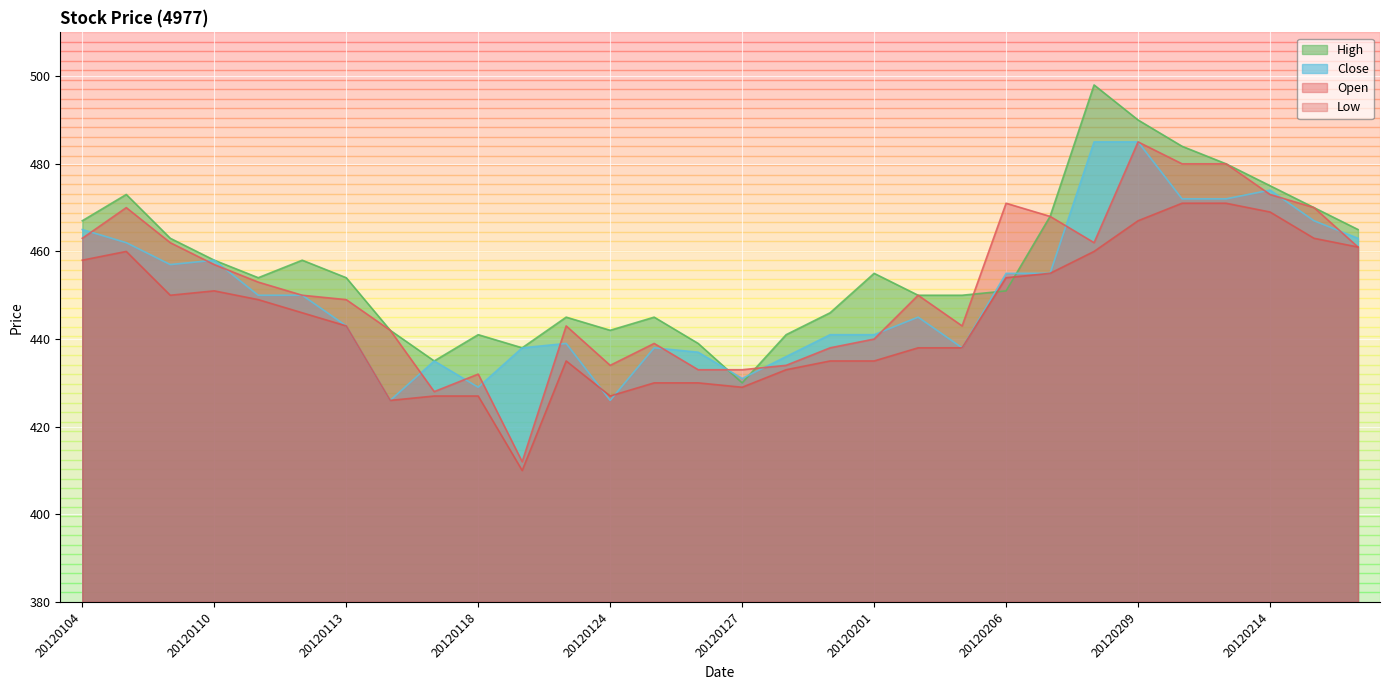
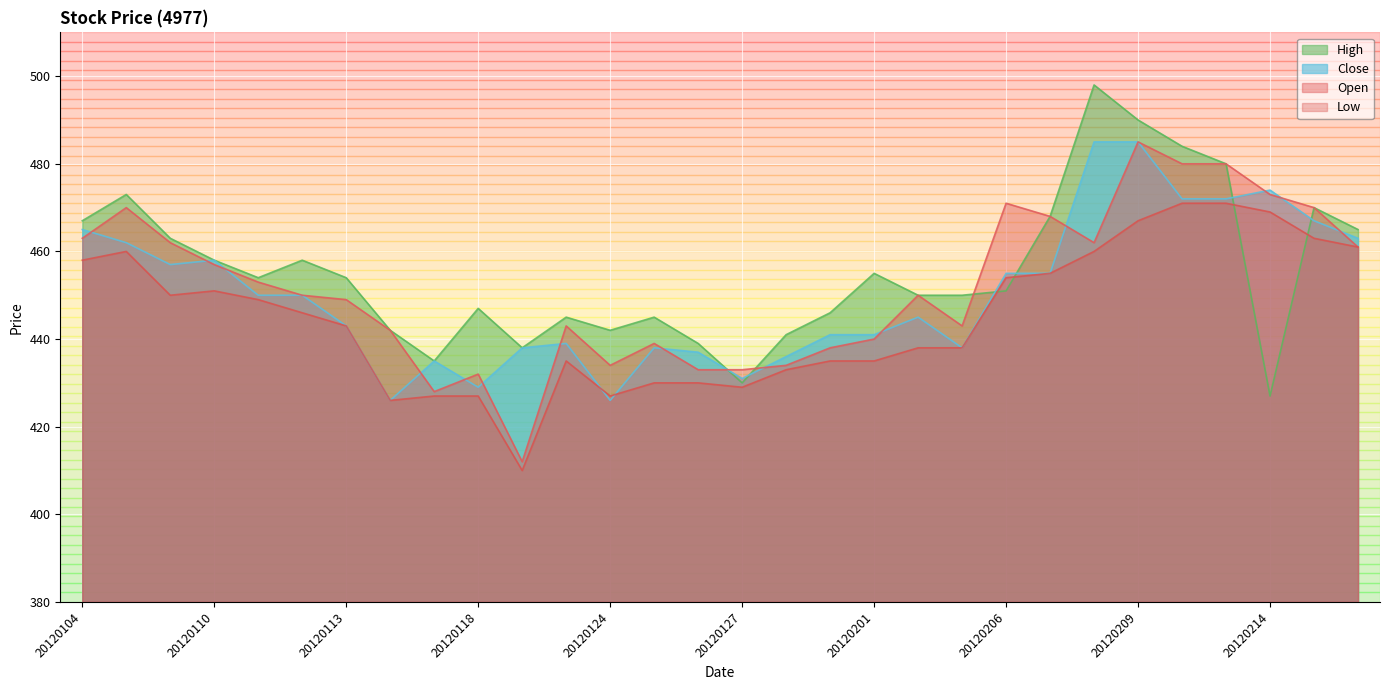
  {
    "High": {
      "20120104": 467,
      "20120113": 454,
-     "20120118": 441,
+     "20120118": 447,
      "20120124": 442,
      "20120127": 430,
      "20120201": 455,
      "20120206": 451,
      "20120209": 490,
-     "20120214": 475
+     "20120214": 427
    },
    "Close": {
      "20120104": 465,
      "20120118": 429,
      "20120124": 426,
      "20120127": 431,
      "20120201": 441,
      "20120206": 455,
      "20120214": 474
    }
  }
